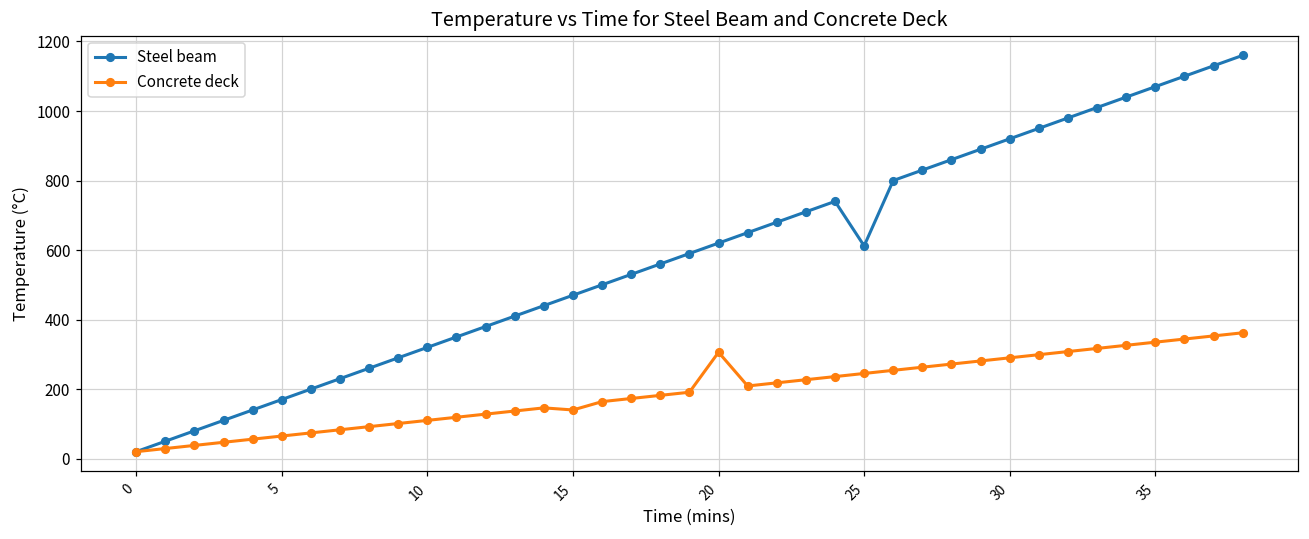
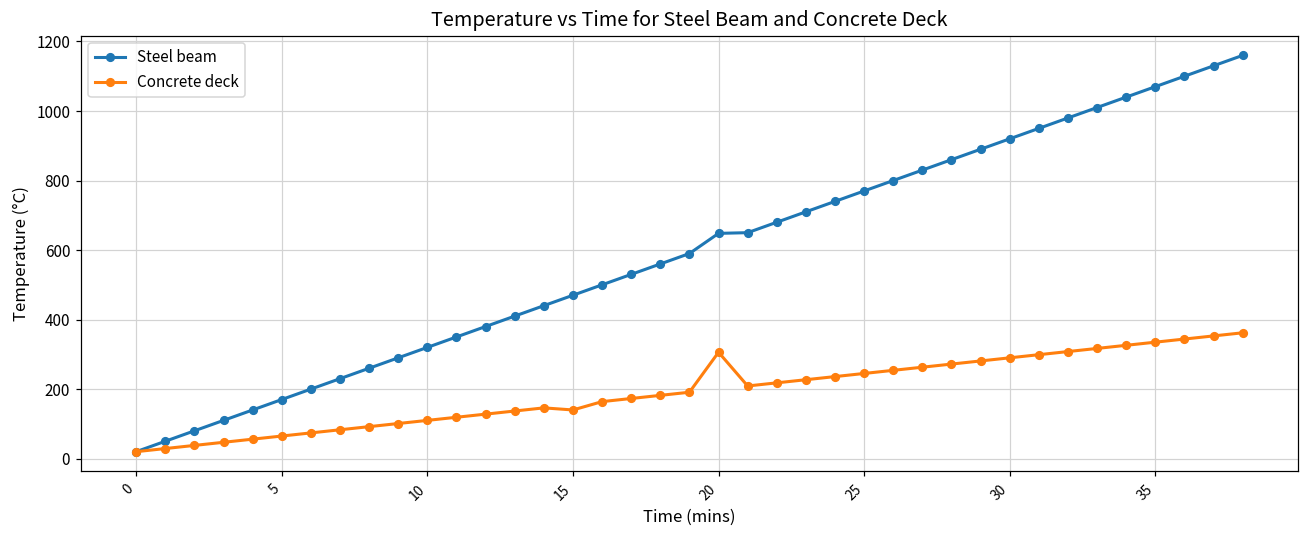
  {
    "Steel beam": {
      "5": 170,
      "10": 320,
      "15": 470,
-     "20": 620,
-     "25": 610,
+     "20": 650,
+     "25": 770,
      "30": 920,
      "35": 1070
    },
    "Concrete deck": {
      "5": 70,
      "10": 110,
      "15": 140,
      "20": 310,
      "25": 250,
      "30": 290,
      "35": 340
    }
  }
